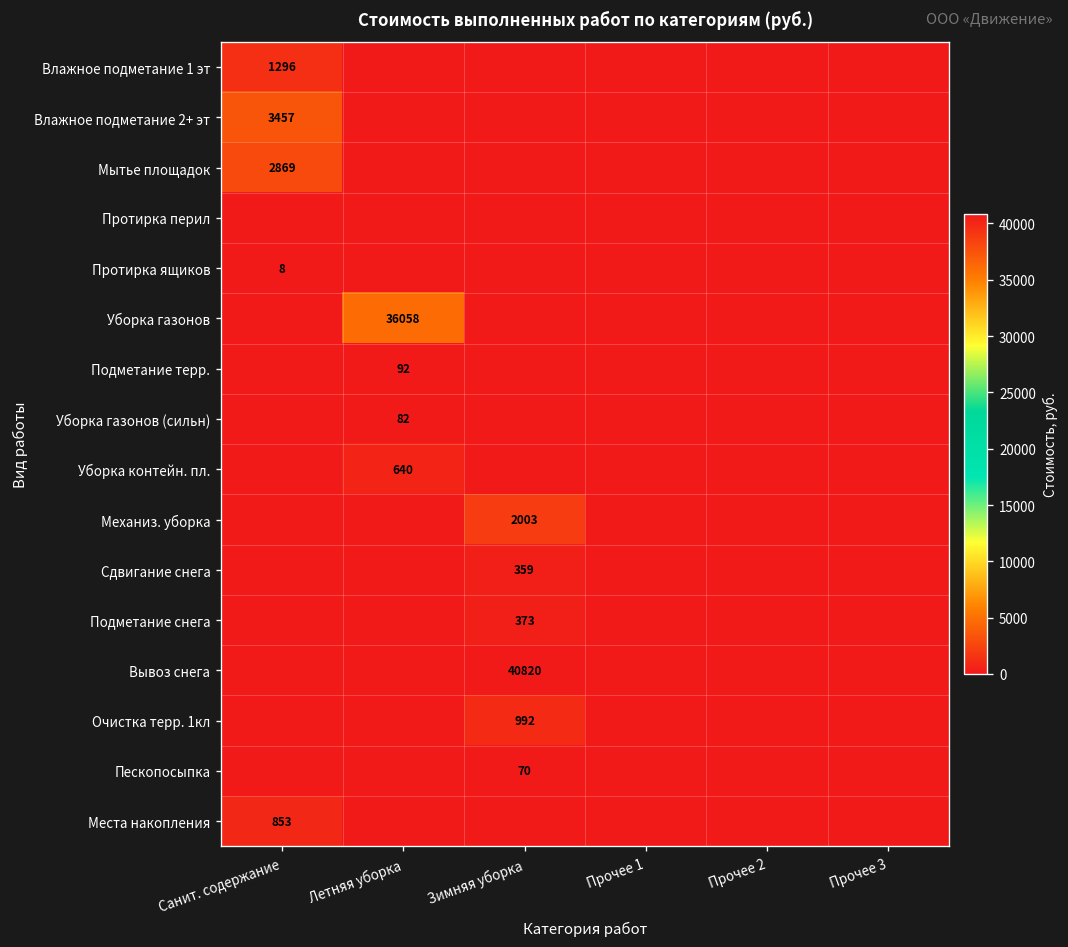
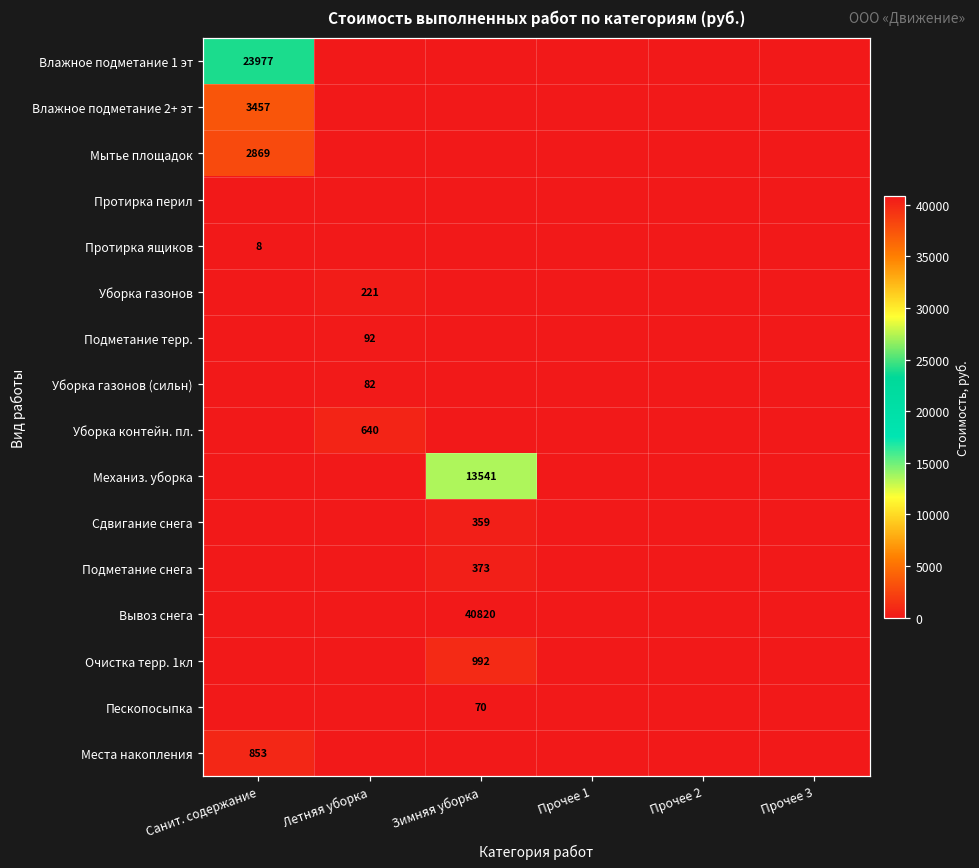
  {
    "Влажное подметание 1 эт": {
-     "Санит. содержание": 1296
+     "Санит. содержание": 23977
    },
    "Влажное подметание 2+ эт": {
      "Санит. содержание": 3457
    },
    "Мытье площадок": {
      "Санит. содержание": 2869
    },
    "Протирка ящиков": {
      "Санит. содержание": 8
    },
    "Уборка газонов": {
-     "Летняя уборка": 36058
+     "Летняя уборка": 221
    },
    "Подметание терр.": {
      "Летняя уборка": 92
    },
    "Уборка газонов (сильн)": {
      "Летняя уборка": 82
    },
    "Уборка контейн. пл.": {
      "Летняя уборка": 640
    },
    "Механиз. уборка": {
-     "Зимняя уборка": 2003
+     "Зимняя уборка": 13541
    },
    "Сдвигание снега": {
      "Зимняя уборка": 359
    },
    "Подметание снега": {
      "Зимняя уборка": 373
    },
    "Вывоз снега": {
      "Зимняя уборка": 40820
    },
    "Очистка терр. 1кл": {
      "Зимняя уборка": 992
    },
    "Пескопосыпка": {
      "Зимняя уборка": 70
    },
    "Места накопления": {
      "Санит. содержание": 853
    }
  }
